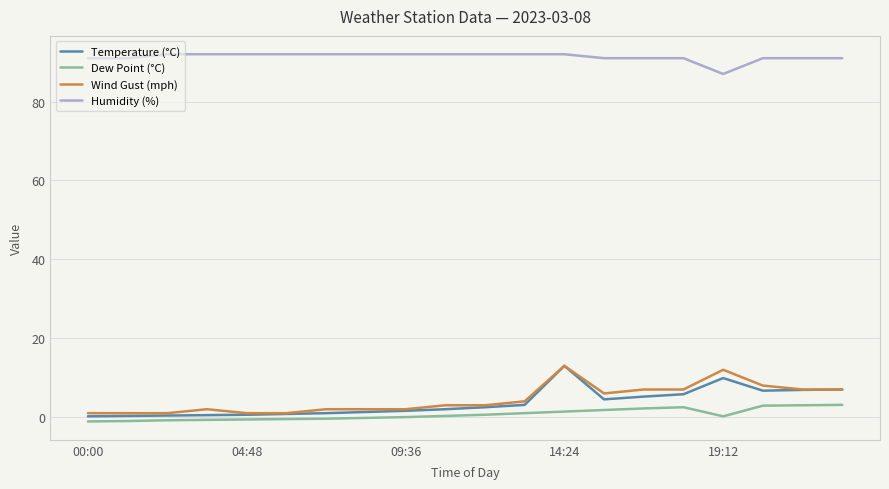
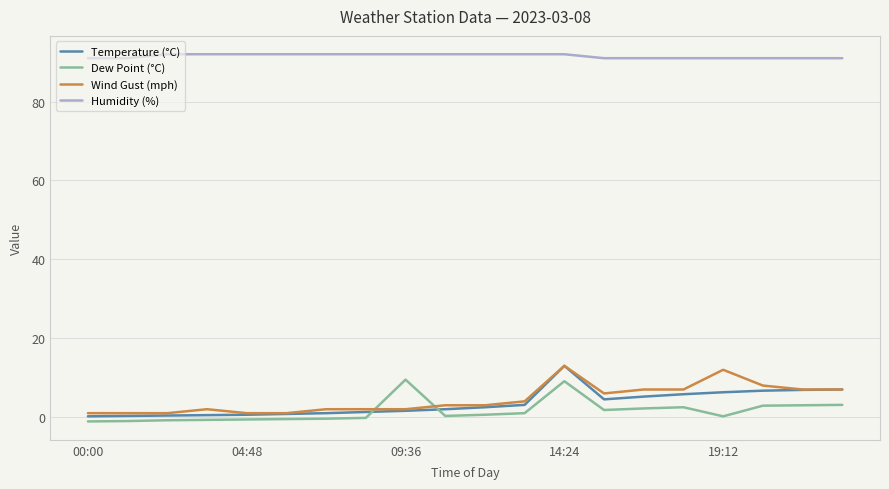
  {
    "Temperature (°C)": {
      "00:00": 0,
-     "19:12": 10
+     "19:12": 6
    },
    "Dew Point (°C)": {
      "00:00": -1,
      "04:48": -1,
-     "09:36": 0,
-     "14:24": 1,
+     "09:36": 10,
+     "14:24": 9,
      "19:12": 0
    },
    "Wind Gust (mph)": {
      "00:00": 1,
      "19:12": 12
    },
    "Humidity (%)": {
      "04:48": 92,
      "09:36": 92,
      "14:24": 92,
-     "19:12": 87
+     "19:12": 91
    }
  }
